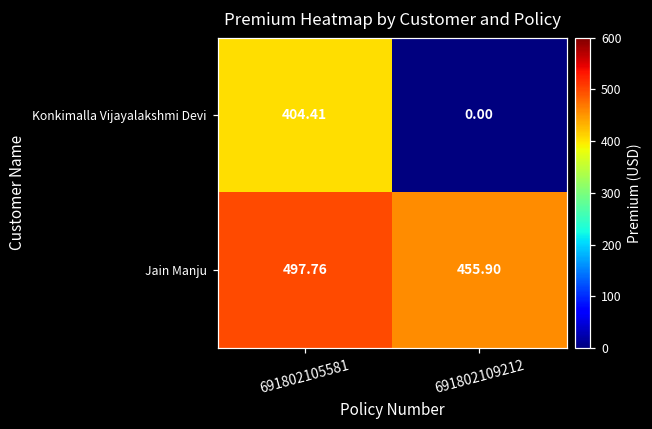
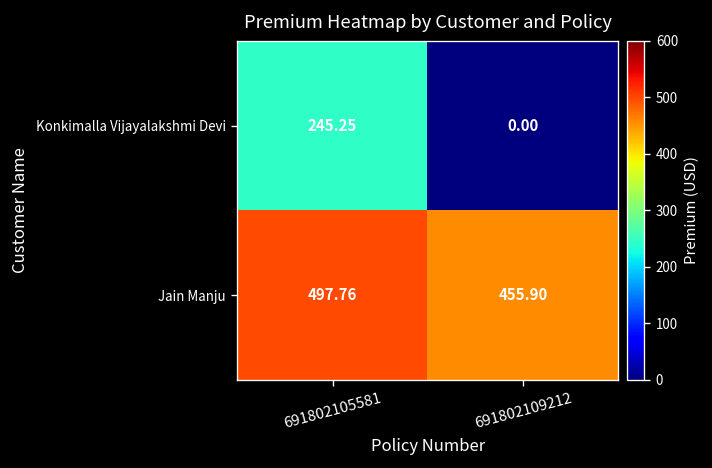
  {
    "Konkimalla Vijayalakshmi Devi": {
-     "691802105581": 404.41,
+     "691802105581": 245.25,
      "691802109212": 0.00
    },
    "Jain Manju": {
      "691802105581": 497.76,
      "691802109212": 455.90
    }
  }
